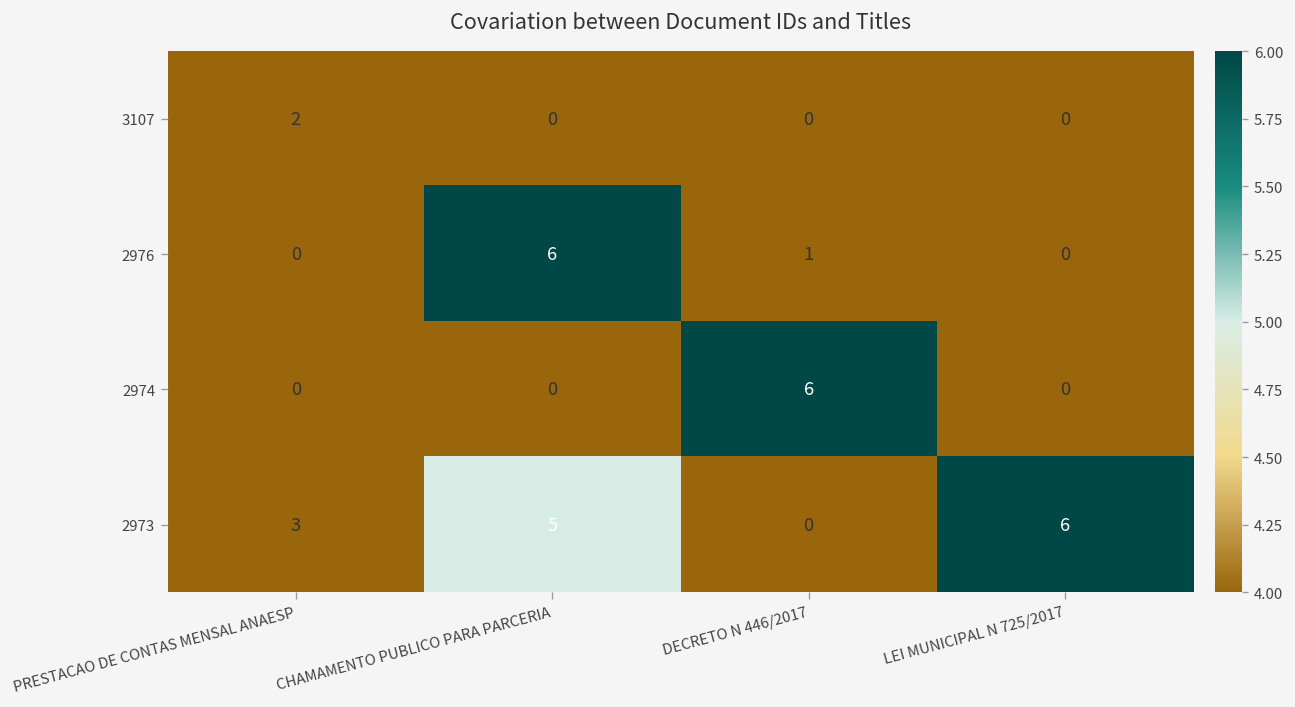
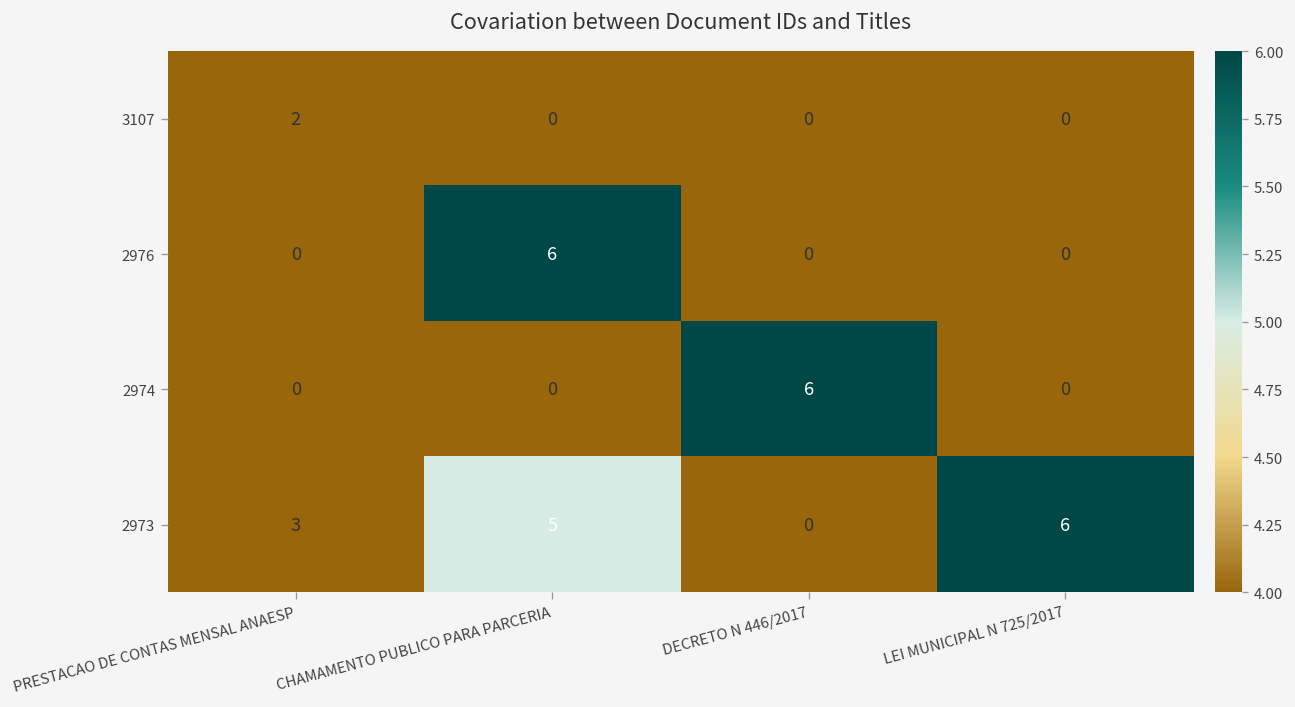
  {
    "3107": {
      "PRESTACAO DE CONTAS MENSAL ANAESP": 2,
      "CHAMAMENTO PUBLICO PARA PARCERIA": 0,
      "DECRETO N 446/2017": 0,
      "LEI MUNICIPAL N 725/2017": 0
    },
    "2976": {
      "PRESTACAO DE CONTAS MENSAL ANAESP": 0,
      "CHAMAMENTO PUBLICO PARA PARCERIA": 6,
-     "DECRETO N 446/2017": 1,
+     "DECRETO N 446/2017": 0,
      "LEI MUNICIPAL N 725/2017": 0
    },
    "2974": {
      "PRESTACAO DE CONTAS MENSAL ANAESP": 0,
      "CHAMAMENTO PUBLICO PARA PARCERIA": 0,
      "DECRETO N 446/2017": 6,
      "LEI MUNICIPAL N 725/2017": 0
    },
    "2973": {
      "PRESTACAO DE CONTAS MENSAL ANAESP": 3,
      "DECRETO N 446/2017": 0,
      "LEI MUNICIPAL N 725/2017": 6
    }
  }
